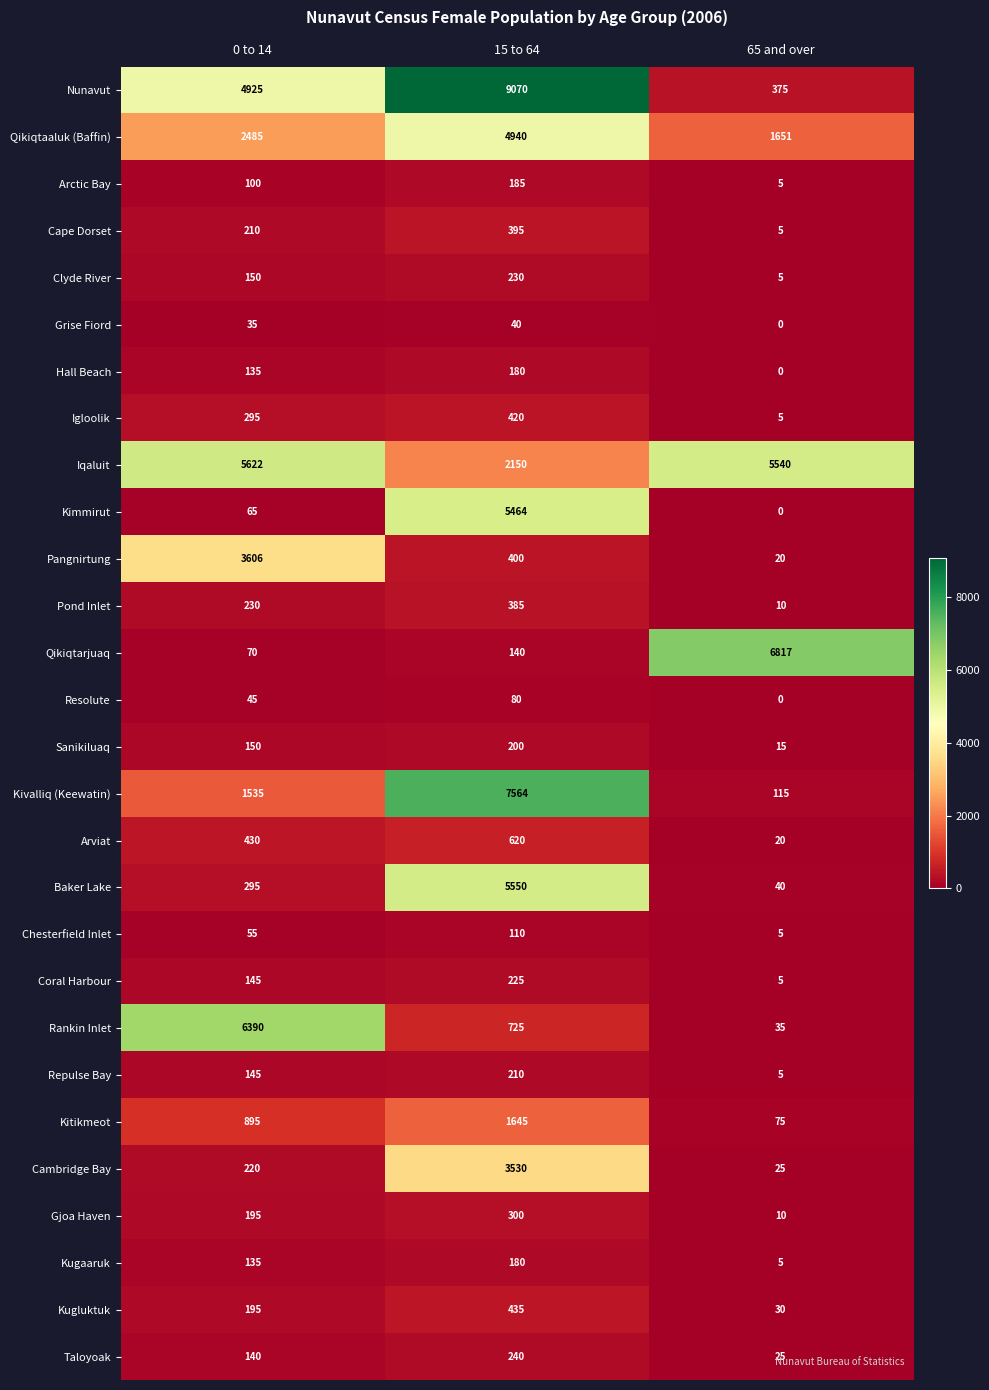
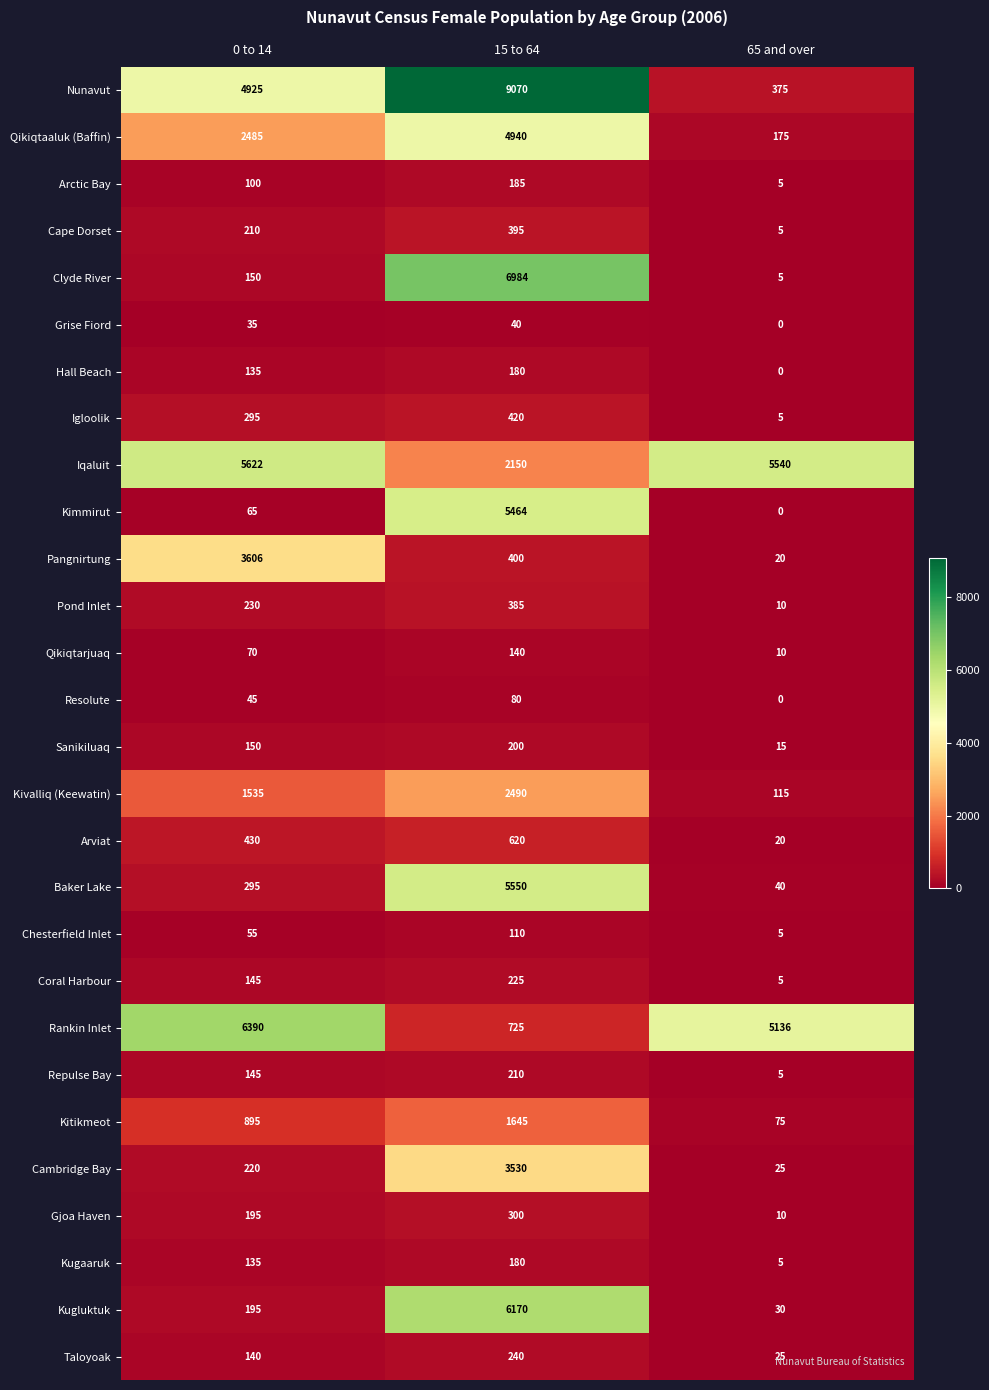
  {
    "Nunavut": {
      "0 to 14": 4925,
      "15 to 64": 9070,
      "65 and over": 375
    },
    "Qikiqtaaluk (Baffin)": {
      "0 to 14": 2485,
      "15 to 64": 4940,
-     "65 and over": 1651
+     "65 and over": 175
    },
    "Arctic Bay": {
      "0 to 14": 100,
      "15 to 64": 185,
      "65 and over": 5
    },
    "Cape Dorset": {
      "0 to 14": 210,
      "15 to 64": 395,
      "65 and over": 5
    },
    "Clyde River": {
      "0 to 14": 150,
-     "15 to 64": 230,
+     "15 to 64": 6984,
      "65 and over": 5
    },
    "Grise Fiord": {
      "0 to 14": 35,
      "15 to 64": 40,
      "65 and over": 0
    },
    "Hall Beach": {
      "0 to 14": 135,
      "15 to 64": 180,
      "65 and over": 0
    },
    "Igloolik": {
      "0 to 14": 295,
      "15 to 64": 420,
      "65 and over": 5
    },
    "Iqaluit": {
      "0 to 14": 5622,
      "15 to 64": 2150,
      "65 and over": 5540
    },
    "Kimmirut": {
      "0 to 14": 65,
      "15 to 64": 5464,
      "65 and over": 0
    },
    "Pangnirtung": {
      "0 to 14": 3606,
      "15 to 64": 400,
      "65 and over": 20
    },
    "Pond Inlet": {
      "0 to 14": 230,
      "15 to 64": 385,
      "65 and over": 10
    },
    "Qikiqtarjuaq": {
      "0 to 14": 70,
      "15 to 64": 140,
-     "65 and over": 6817
+     "65 and over": 10
    },
    "Resolute": {
      "0 to 14": 45,
      "15 to 64": 80,
      "65 and over": 0
    },
    "Sanikiluaq": {
      "0 to 14": 150,
      "15 to 64": 200,
      "65 and over": 15
    },
    "Kivalliq (Keewatin)": {
      "0 to 14": 1535,
-     "15 to 64": 7564,
+     "15 to 64": 2490,
      "65 and over": 115
    },
    "Arviat": {
      "0 to 14": 430,
      "15 to 64": 620,
      "65 and over": 20
    },
    "Baker Lake": {
      "0 to 14": 295,
      "15 to 64": 5550,
      "65 and over": 40
    },
    "Chesterfield Inlet": {
      "0 to 14": 55,
      "15 to 64": 110,
      "65 and over": 5
    },
    "Coral Harbour": {
      "0 to 14": 145,
      "15 to 64": 225,
      "65 and over": 5
    },
    "Rankin Inlet": {
      "0 to 14": 6390,
      "15 to 64": 725,
-     "65 and over": 35
+     "65 and over": 5136
    },
    "Repulse Bay": {
      "0 to 14": 145,
      "15 to 64": 210,
      "65 and over": 5
    },
    "Kitikmeot": {
      "0 to 14": 895,
      "15 to 64": 1645,
      "65 and over": 75
    },
    "Cambridge Bay": {
      "0 to 14": 220,
      "15 to 64": 3530,
      "65 and over": 25
    },
    "Gjoa Haven": {
      "0 to 14": 195,
      "15 to 64": 300,
      "65 and over": 10
    },
    "Kugaaruk": {
      "0 to 14": 135,
      "15 to 64": 180,
      "65 and over": 5
    },
    "Kugluktuk": {
      "0 to 14": 195,
-     "15 to 64": 435,
+     "15 to 64": 6170,
      "65 and over": 30
    },
    "Taloyoak": {
      "0 to 14": 140,
      "15 to 64": 240
    }
  }
